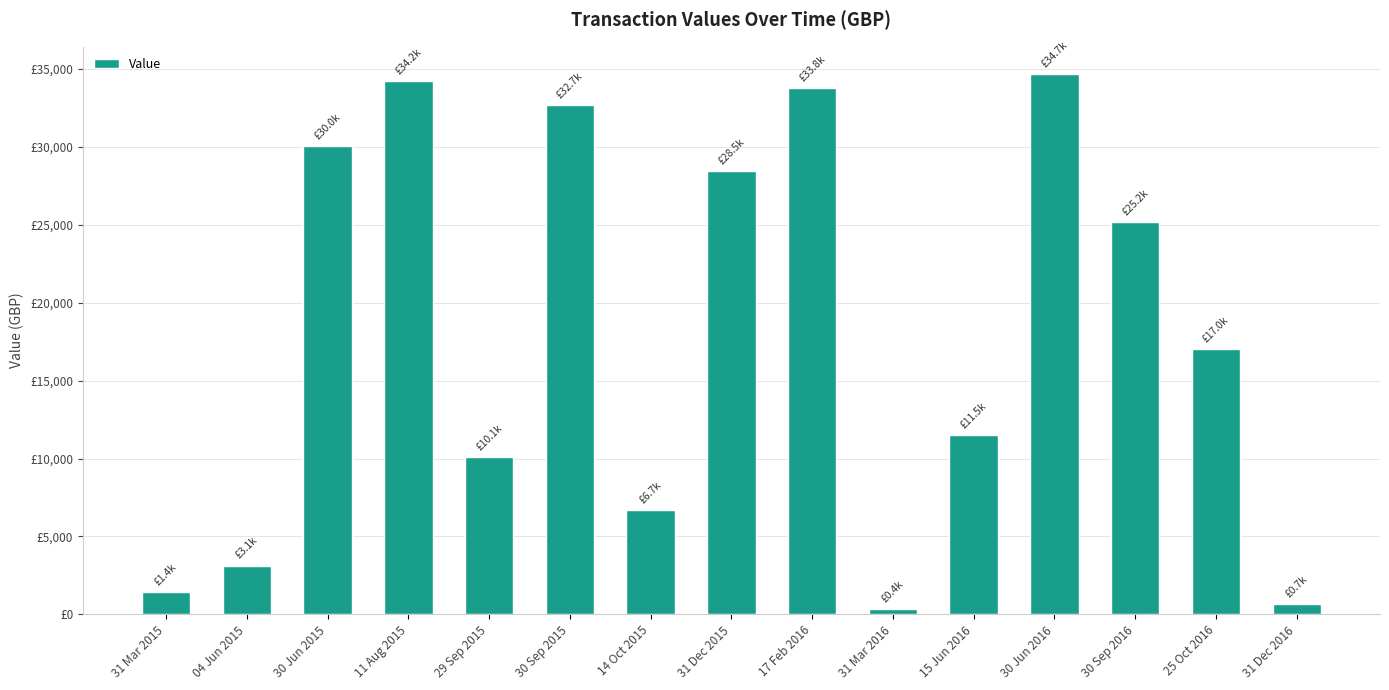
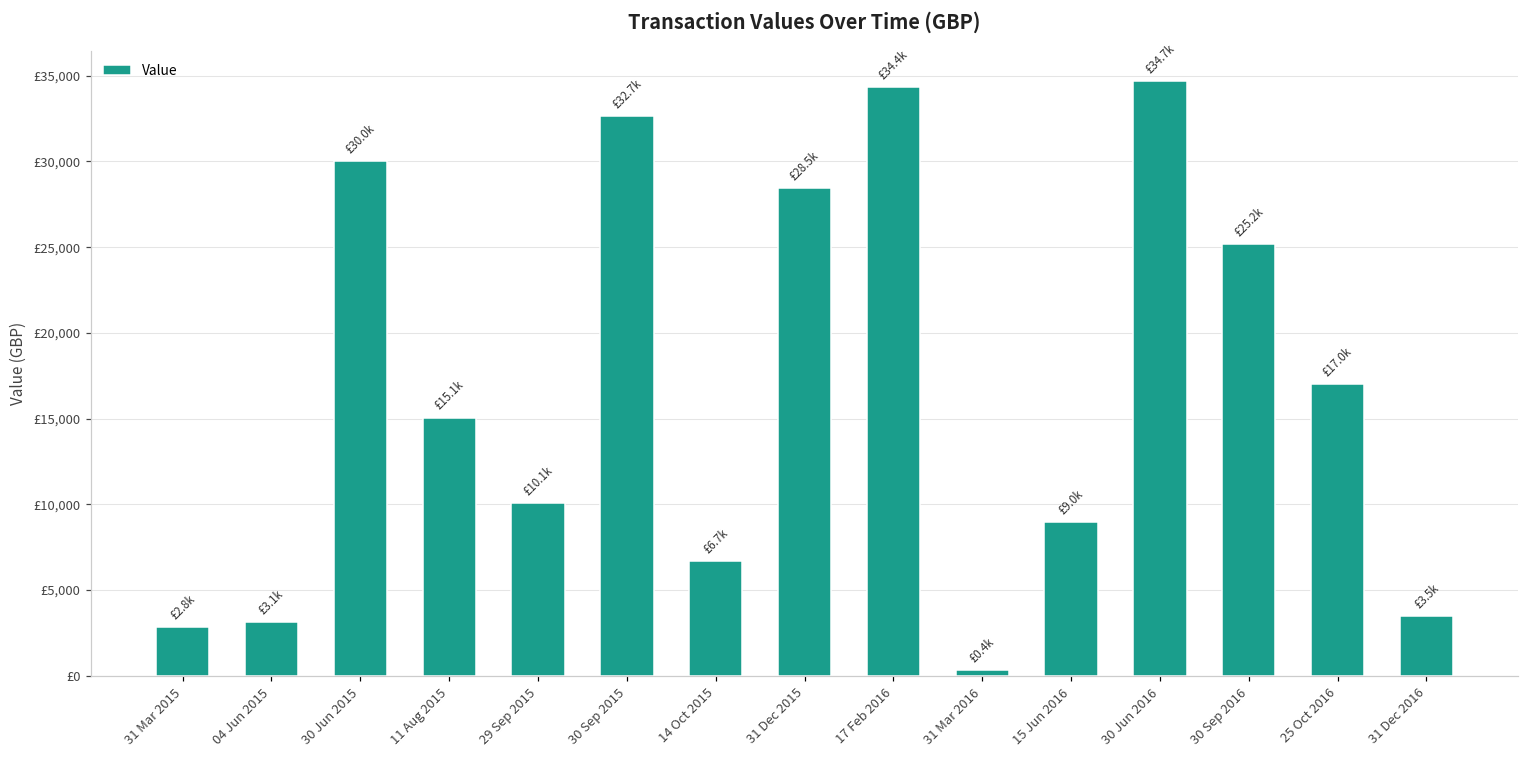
  {
-   "31 Mar 2015": "£1.4k",
+   "31 Mar 2015": "£2.8k",
    "04 Jun 2015": "£3.1k",
    "30 Jun 2015": "£30.0k",
-   "11 Aug 2015": "£34.2k",
+   "11 Aug 2015": "£15.1k",
    "29 Sep 2015": "£10.1k",
    "30 Sep 2015": "£32.7k",
    "14 Oct 2015": "£6.7k",
    "31 Dec 2015": "£28.5k",
-   "17 Feb 2016": "£33.8k",
+   "17 Feb 2016": "£34.4k",
    "31 Mar 2016": "£0.4k",
-   "15 Jun 2016": "£11.5k",
+   "15 Jun 2016": "£9.0k",
    "30 Jun 2016": "£34.7k",
    "30 Sep 2016": "£25.2k",
    "25 Oct 2016": "£17.0k",
-   "31 Dec 2016": "£0.7k"
+   "31 Dec 2016": "£3.5k"
  }
